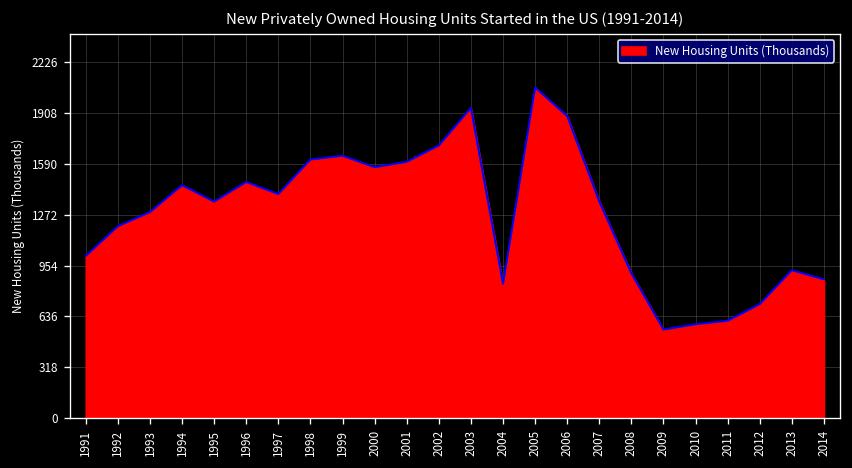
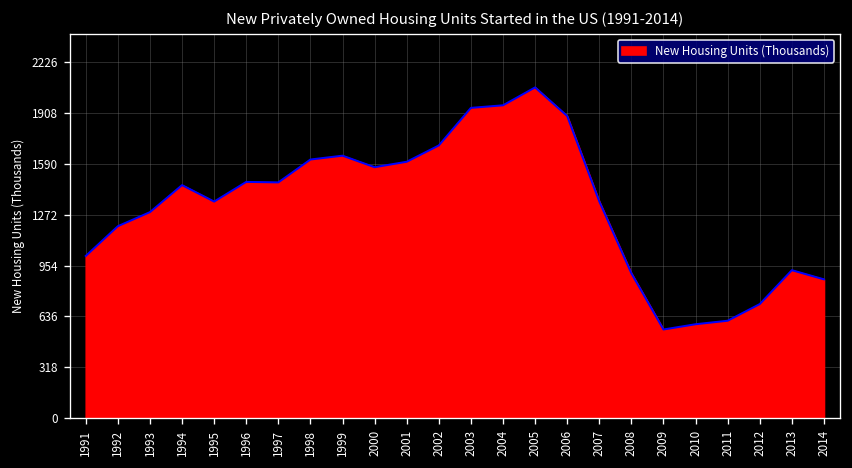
  {
    "1991": 1010,
    "1992": 1200,
    "1993": 1290,
    "1994": 1460,
    "1995": 1350,
    "1996": 1480,
-   "1997": 1400,
+   "1997": 1470,
    "1998": 1620,
    "1999": 1640,
    "2000": 1570,
    "2001": 1600,
    "2002": 1710,
    "2003": 1940,
-   "2004": 840,
+   "2004": 1960,
    "2005": 2070,
    "2006": 1890,
    "2007": 1360,
    "2008": 910,
    "2009": 550,
    "2010": 590,
    "2011": 610,
    "2012": 710,
    "2013": 920,
    "2014": 870
  }
